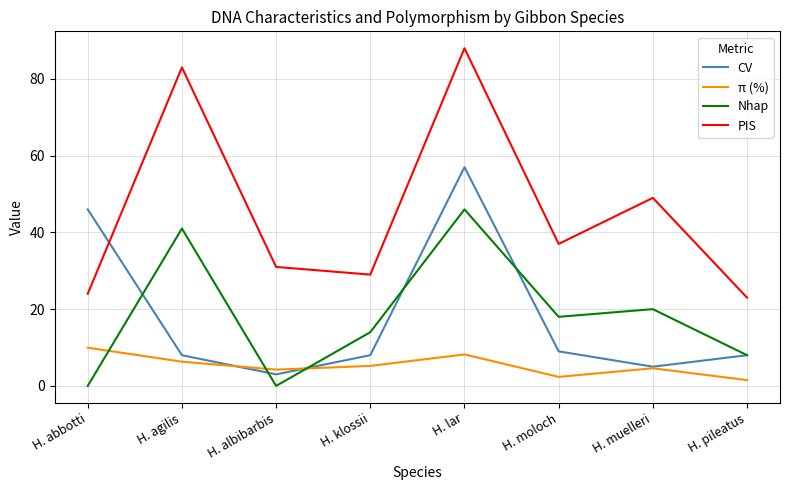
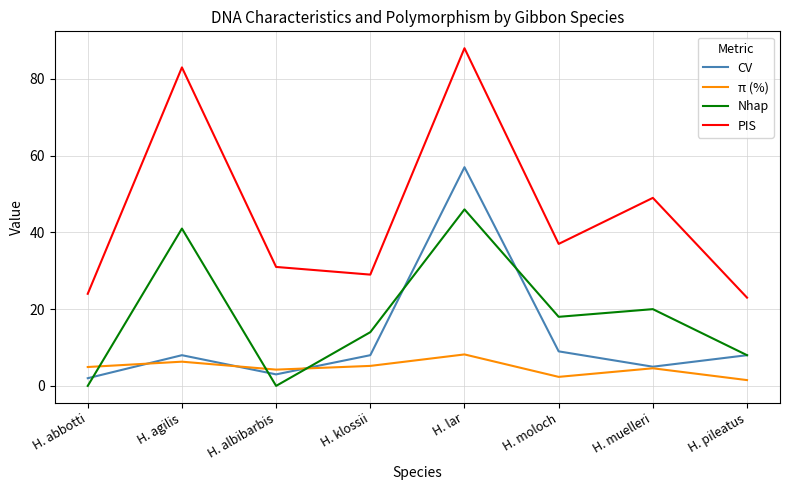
  {
    "CV": {
-     "H. abbotti": 46,
+     "H. abbotti": 2,
      "H. agilis": 8,
      "H. albibarbis": 3,
      "H. klossii": 8,
      "H. lar": 57,
      "H. moloch": 9
    },
    "π (%)": {
-     "H. abbotti": 10,
+     "H. abbotti": 5,
      "H. agilis": 6,
      "H. albibarbis": 4,
      "H. klossii": 5,
      "H. lar": 8,
      "H. moloch": 2,
      "H. pileatus": 2
    },
    "Nhap": {
      "H. abbotti": 0,
      "H. agilis": 41,
      "H. albibarbis": 0,
      "H. klossii": 14,
      "H. lar": 46,
      "H. moloch": 18,
      "H. muelleri": 20
    },
    "PIS": {
      "H. abbotti": 24,
      "H. agilis": 83,
      "H. albibarbis": 31,
      "H. klossii": 29,
      "H. lar": 88,
      "H. moloch": 37,
      "H. muelleri": 49,
      "H. pileatus": 23
    }
  }
